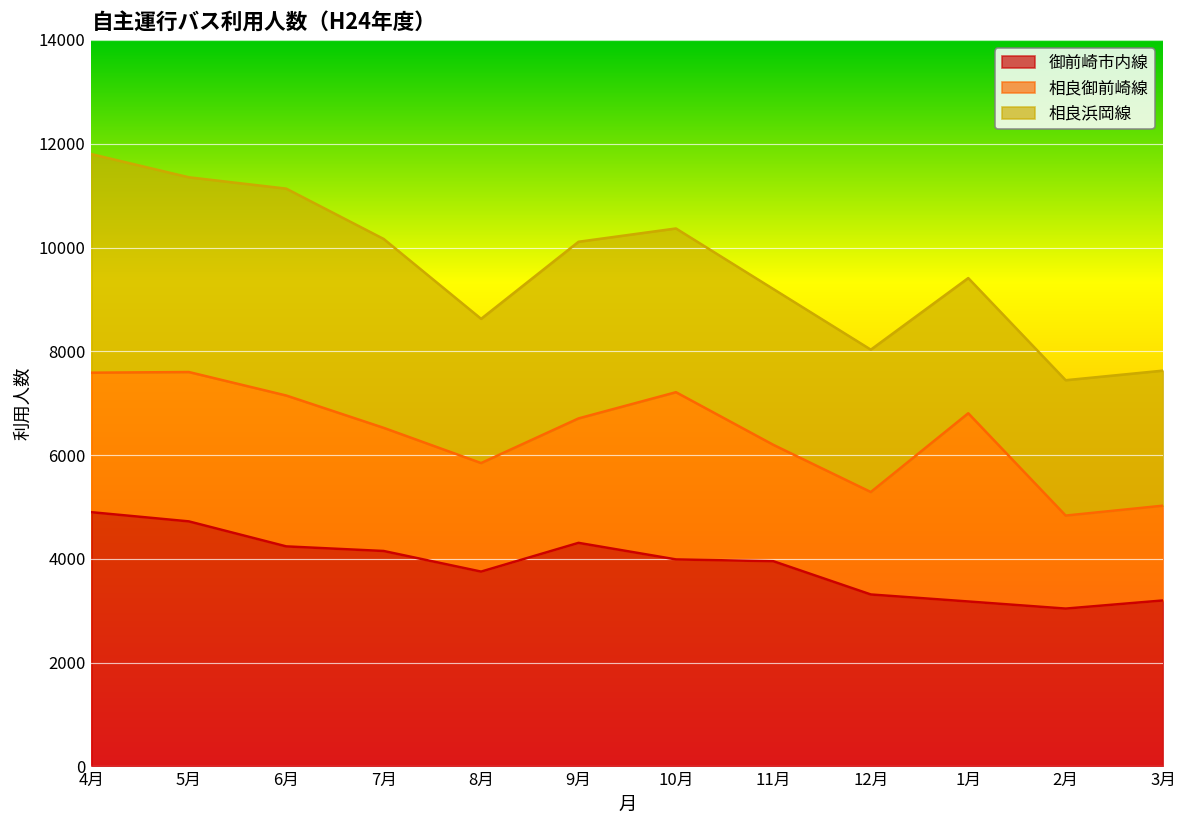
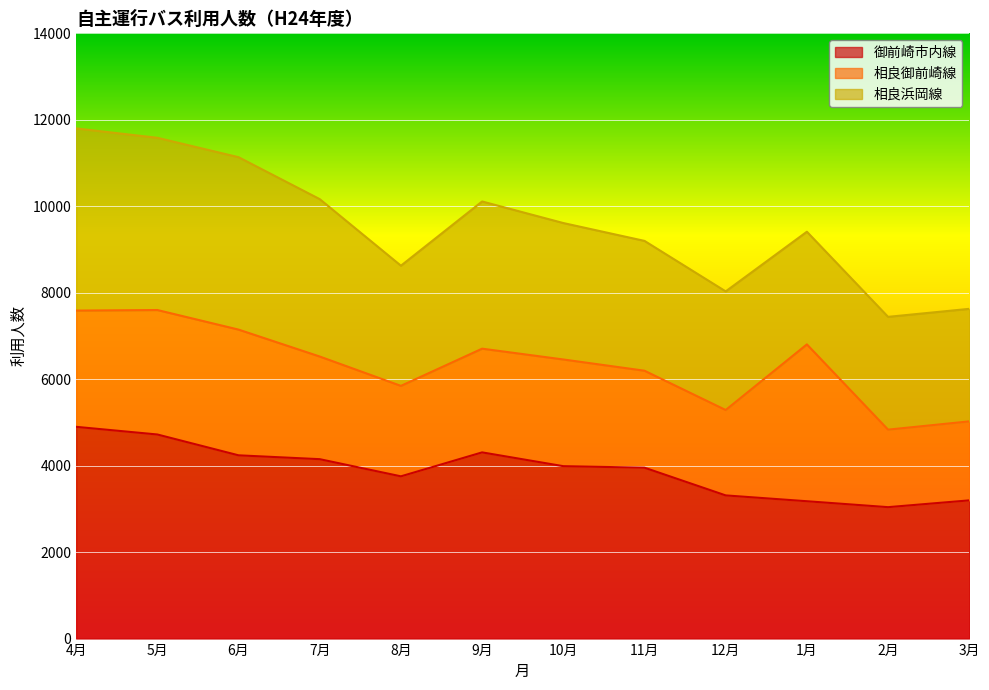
  {
    "御前崎市内線": {
      "4月": 4900,
      "5月": 4700,
      "6月": 4200,
      "7月": 4200,
      "8月": 3800,
      "9月": 4300,
      "10月": 4000,
      "11月": 4000,
      "12月": 3300,
      "1月": 3200,
      "2月": 3000,
      "3月": 3200
    },
    "相良御前崎線": {
      "4月": 2700,
      "5月": 2900,
      "6月": 2900,
      "7月": 2400,
      "8月": 2100,
      "9月": 2400,
-     "10月": 3200,
+     "10月": 2500,
      "11月": 2200,
      "12月": 2000,
      "1月": 3600,
      "2月": 1800,
      "3月": 1800
    },
    "相良浜岡線": {
      "4月": 4200,
-     "5月": 3800,
+     "5月": 4000,
      "6月": 4000,
      "7月": 3600,
      "8月": 2800,
      "9月": 3400,
      "10月": 3200,
      "11月": 3000,
      "12月": 2700,
      "1月": 2600,
      "2月": 2600,
      "3月": 2600
    }
  }
